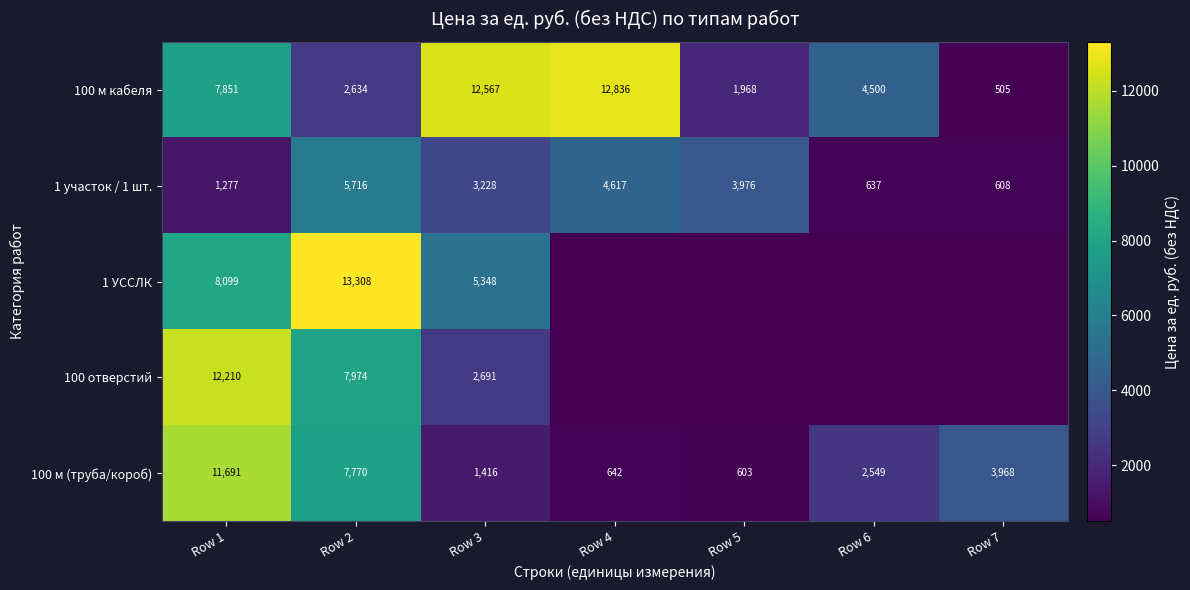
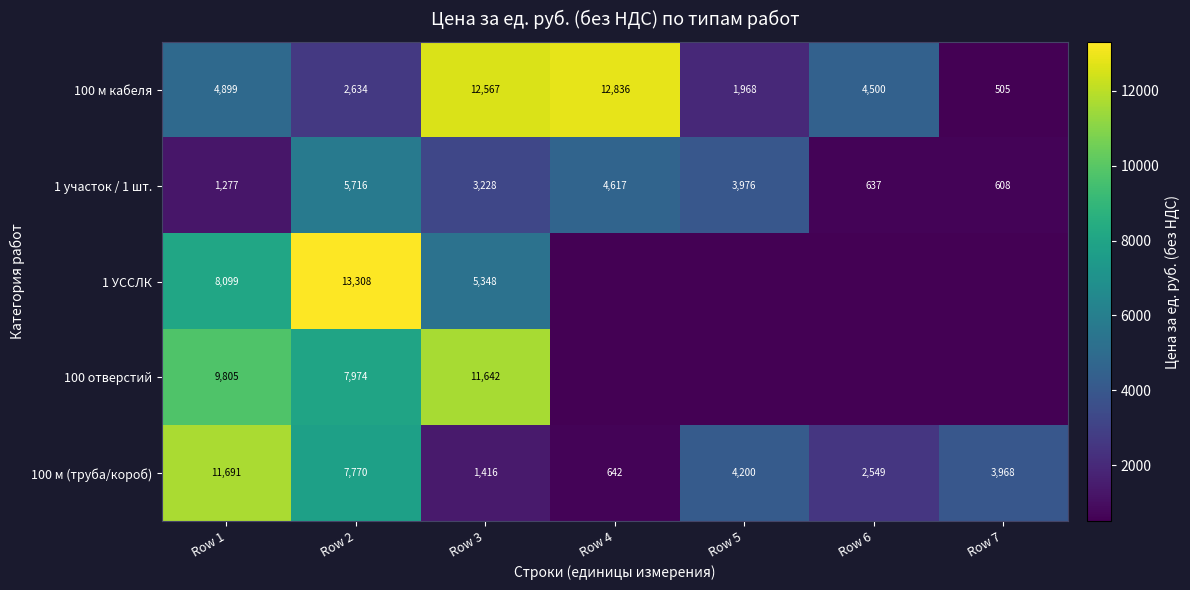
  {
    "100 м кабеля": {
-     "Row 1": "7,851",
+     "Row 1": "4,899",
      "Row 2": "2,634",
      "Row 3": "12,567",
      "Row 4": "12,836",
      "Row 5": "1,968",
      "Row 6": "4,500",
      "Row 7": "505"
    },
    "1 участок / 1 шт.": {
      "Row 1": "1,277",
      "Row 2": "5,716",
      "Row 3": "3,228",
      "Row 4": "4,617",
      "Row 5": "3,976",
      "Row 6": "637",
      "Row 7": "608"
    },
    "1 УССЛК": {
      "Row 1": "8,099",
      "Row 2": "13,308",
      "Row 3": "5,348"
    },
    "100 отверстий": {
-     "Row 1": "12,210",
+     "Row 1": "9,805",
      "Row 2": "7,974",
-     "Row 3": "2,691"
+     "Row 3": "11,642"
    },
    "100 м (труба/короб)": {
      "Row 1": "11,691",
      "Row 2": "7,770",
      "Row 3": "1,416",
      "Row 4": "642",
-     "Row 5": "603",
+     "Row 5": "4,200",
      "Row 6": "2,549",
      "Row 7": "3,968"
    }
  }
